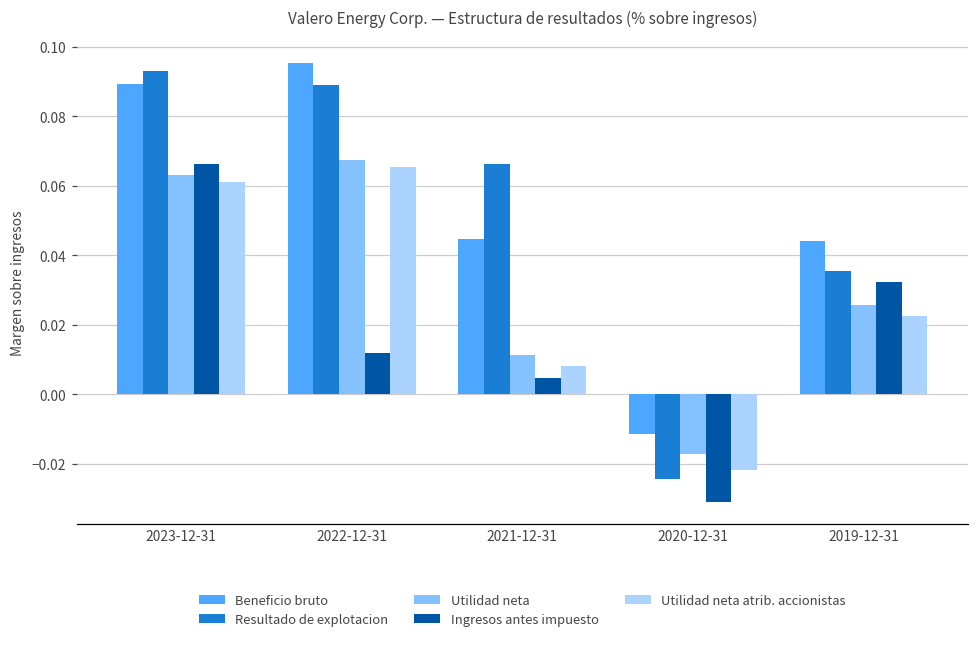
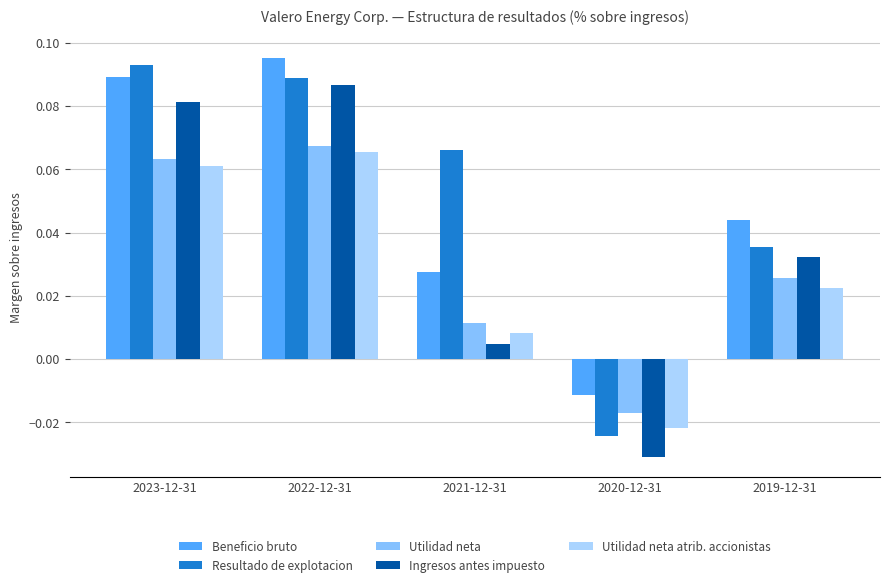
  {
    "Beneficio bruto": {
      "2023-12-31": 0.089,
      "2022-12-31": 0.095,
-     "2021-12-31": 0.045,
+     "2021-12-31": 0.028,
      "2020-12-31": -0.011,
      "2019-12-31": 0.044
    },
    "Resultado de explotacion": {
      "2023-12-31": 0.093,
      "2022-12-31": 0.089,
      "2021-12-31": 0.066,
      "2020-12-31": -0.024,
      "2019-12-31": 0.035
    },
    "Ingresos antes impuesto": {
-     "2023-12-31": 0.066,
-     "2022-12-31": 0.012,
+     "2023-12-31": 0.081,
+     "2022-12-31": 0.087,
      "2021-12-31": 0.005,
      "2020-12-31": -0.031,
      "2019-12-31": 0.032
    }
  }
